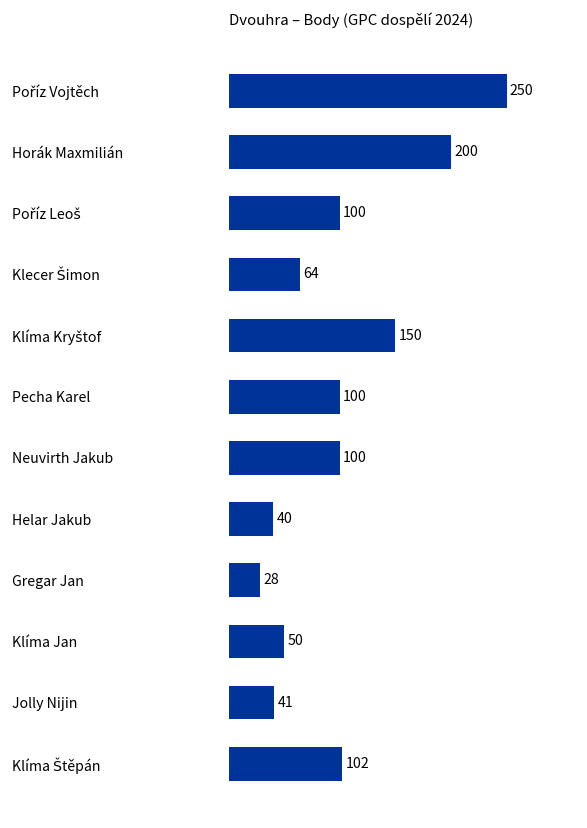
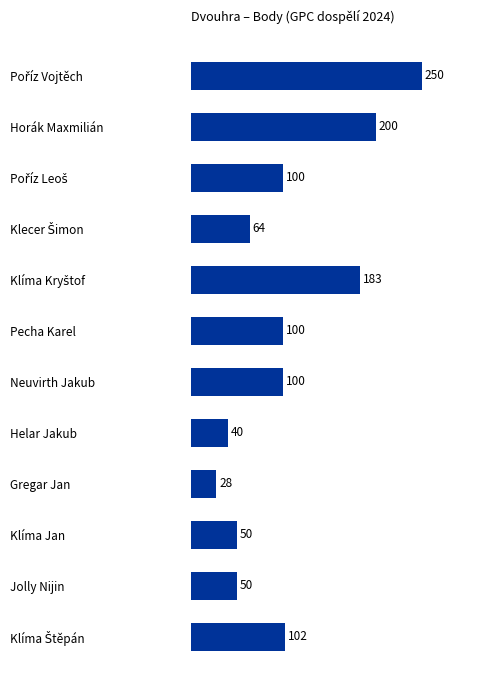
  {
    "Poříz Vojtěch": 250,
    "Horák Maxmilián": 200,
    "Poříz Leoš": 100,
    "Klecer Šimon": 64,
-   "Klíma Kryštof": 150,
+   "Klíma Kryštof": 183,
    "Pecha Karel": 100,
    "Neuvirth Jakub": 100,
    "Helar Jakub": 40,
    "Gregar Jan": 28,
    "Klíma Jan": 50,
-   "Jolly Nijin": 41,
+   "Jolly Nijin": 50,
    "Klíma Štěpán": 102
  }
